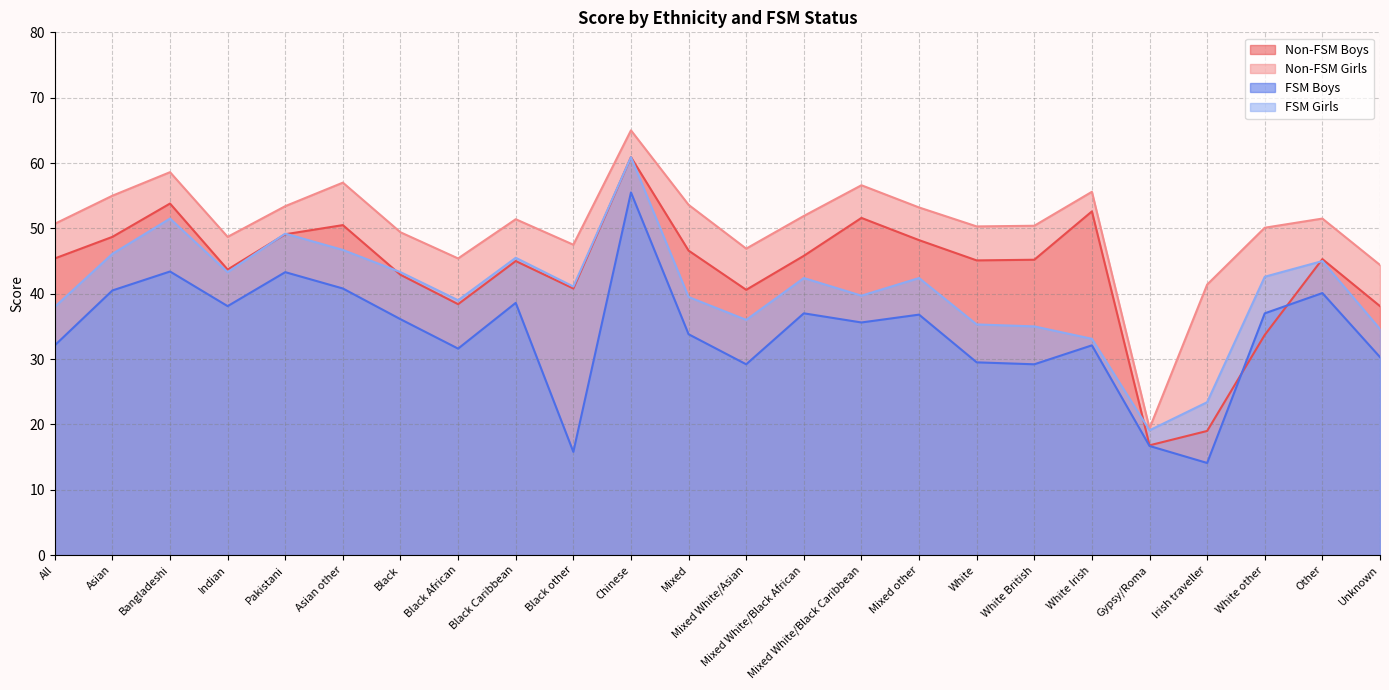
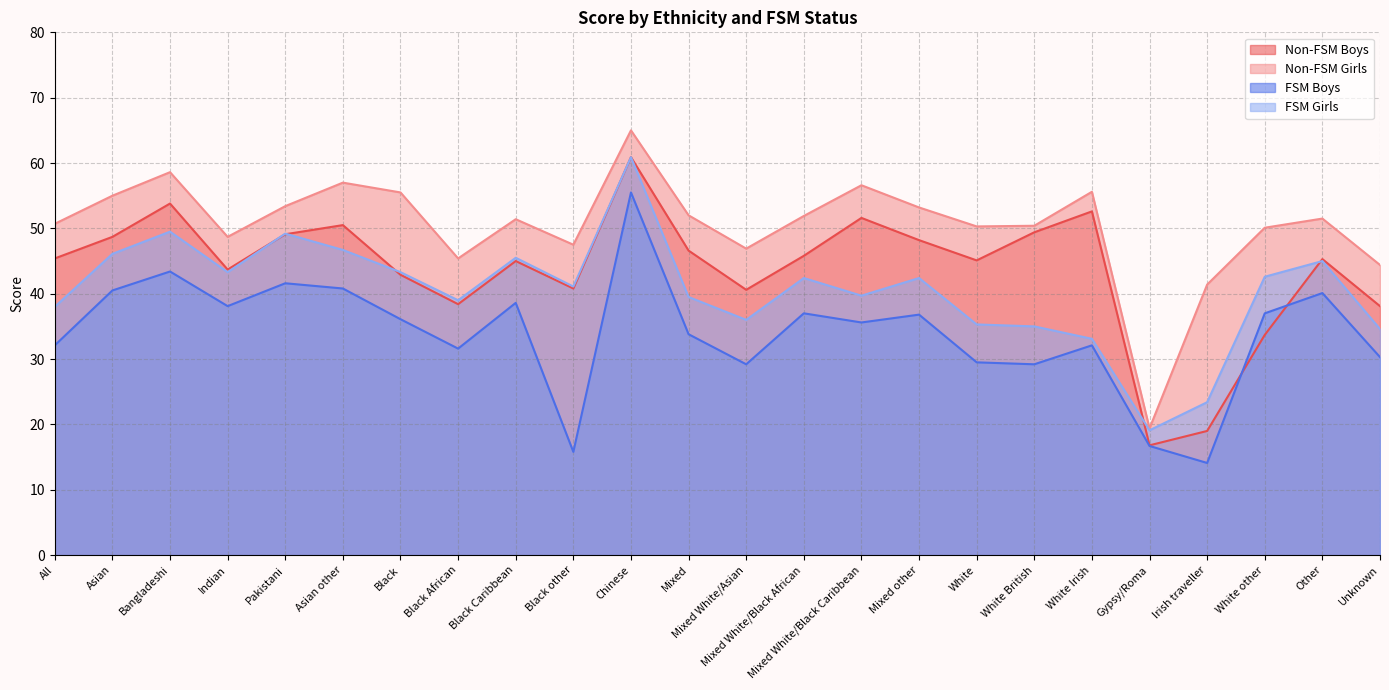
  {
    "Non-FSM Boys": {
      "All": 45,
      "Asian": 49,
      "Bangladeshi": 54,
      "Indian": 44,
      "Asian other": 51,
      "Black": 43,
      "Black African": 38,
      "Black Caribbean": 45,
      "Mixed": 47,
      "Mixed White/Asian": 41,
      "Mixed White/Black African": 46,
      "Mixed White/Black Caribbean": 52,
      "Mixed other": 48,
      "White": 45,
-     "White British": 45,
+     "White British": 49,
      "White Irish": 53,
      "Irish traveller": 19,
      "White other": 34,
      "Unknown": 38
    },
    "Non-FSM Girls": {
      "All": 51,
      "Asian": 55,
      "Bangladeshi": 59,
      "Indian": 49,
      "Pakistani": 53,
      "Asian other": 57,
-     "Black": 49,
+     "Black": 56,
      "Black African": 45,
      "Black Caribbean": 51,
      "Black other": 48,
      "Chinese": 65,
-     "Mixed": 54,
+     "Mixed": 52,
      "Mixed White/Asian": 47,
      "Mixed White/Black African": 52,
      "Mixed White/Black Caribbean": 57,
      "Mixed other": 53,
      "White": 50,
      "White British": 50,
      "White Irish": 56,
      "Irish traveller": 41,
      "White other": 50,
      "Other": 52,
      "Unknown": 44
    },
    "FSM Boys": {
      "All": 32,
      "Asian": 41,
      "Bangladeshi": 43,
      "Indian": 38,
-     "Pakistani": 43,
+     "Pakistani": 42,
      "Asian other": 41,
      "Black": 36,
      "Black African": 32,
      "Black Caribbean": 39,
      "Black other": 16,
      "Chinese": 56,
      "Mixed": 34,
      "Mixed White/Asian": 29,
      "Mixed White/Black African": 37,
      "Mixed White/Black Caribbean": 36,
      "Mixed other": 37,
      "White": 30,
      "White British": 29,
      "White Irish": 32,
      "Irish traveller": 14,
      "White other": 37,
      "Other": 40,
      "Unknown": 30
    },
    "FSM Girls": {
      "All": 38,
      "Asian": 46,
-     "Bangladeshi": 52,
+     "Bangladeshi": 50,
      "Indian": 43,
      "Asian other": 47,
      "Black": 43,
      "Black African": 39,
      "Black Caribbean": 46,
      "Mixed": 40,
      "Mixed White/Asian": 36,
      "Mixed White/Black African": 42,
      "Mixed White/Black Caribbean": 40,
      "Mixed other": 42,
      "White": 35,
      "White British": 35,
      "White Irish": 33,
      "Irish traveller": 23,
      "White other": 43,
      "Unknown": 35
    }
  }
